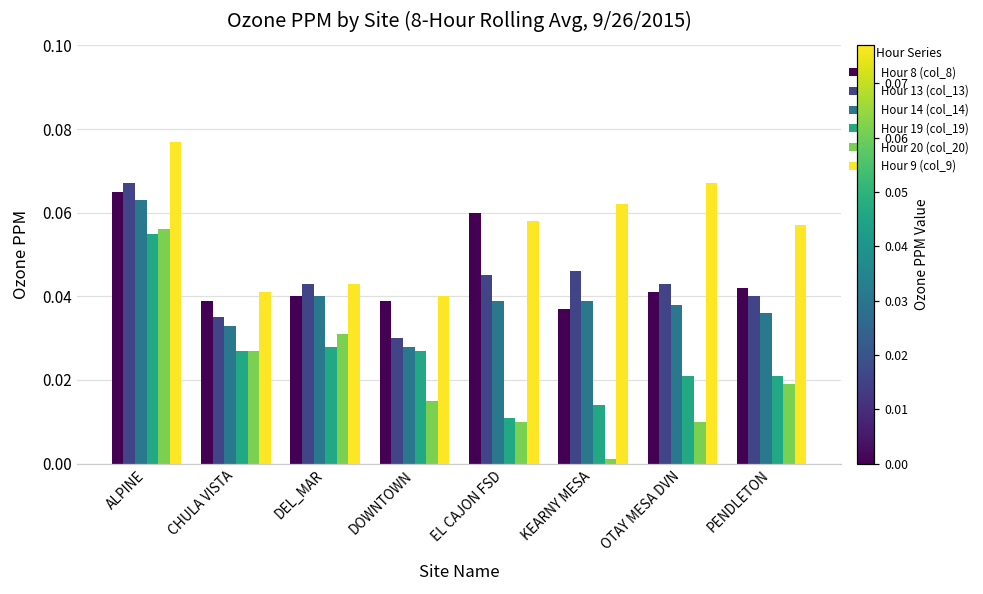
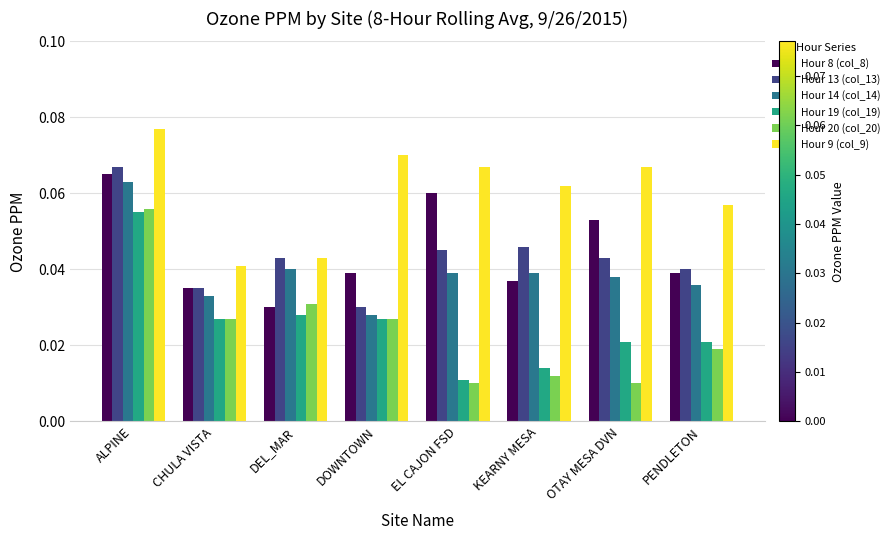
  {
    "Hour 8 (col_8)": {
      "ALPINE": 0.065,
-     "CHULA VISTA": 0.039,
-     "DEL_MAR": 0.04,
+     "CHULA VISTA": 0.035,
+     "DEL_MAR": 0.03,
      "DOWNTOWN": 0.039,
      "EL CAJON FSD": 0.060,
      "KEARNY MESA": 0.037,
-     "OTAY MESA DVN": 0.041,
-     "PENDLETON": 0.042
+     "OTAY MESA DVN": 0.053,
+     "PENDLETON": 0.039
    },
    "Hour 20 (col_20)": {
      "ALPINE": 0.056,
      "CHULA VISTA": 0.027,
      "DEL_MAR": 0.031,
-     "DOWNTOWN": 0.015,
+     "DOWNTOWN": 0.027,
      "EL CAJON FSD": 0.010,
-     "KEARNY MESA": 0.001,
+     "KEARNY MESA": 0.012,
      "OTAY MESA DVN": 0.010,
      "PENDLETON": 0.019
    },
    "Hour 9 (col_9)": {
      "ALPINE": 0.077,
      "CHULA VISTA": 0.041,
      "DEL_MAR": 0.043,
-     "DOWNTOWN": 0.04,
-     "EL CAJON FSD": 0.058,
+     "DOWNTOWN": 0.07,
+     "EL CAJON FSD": 0.067,
      "KEARNY MESA": 0.062,
      "OTAY MESA DVN": 0.067,
      "PENDLETON": 0.057
    }
  }
